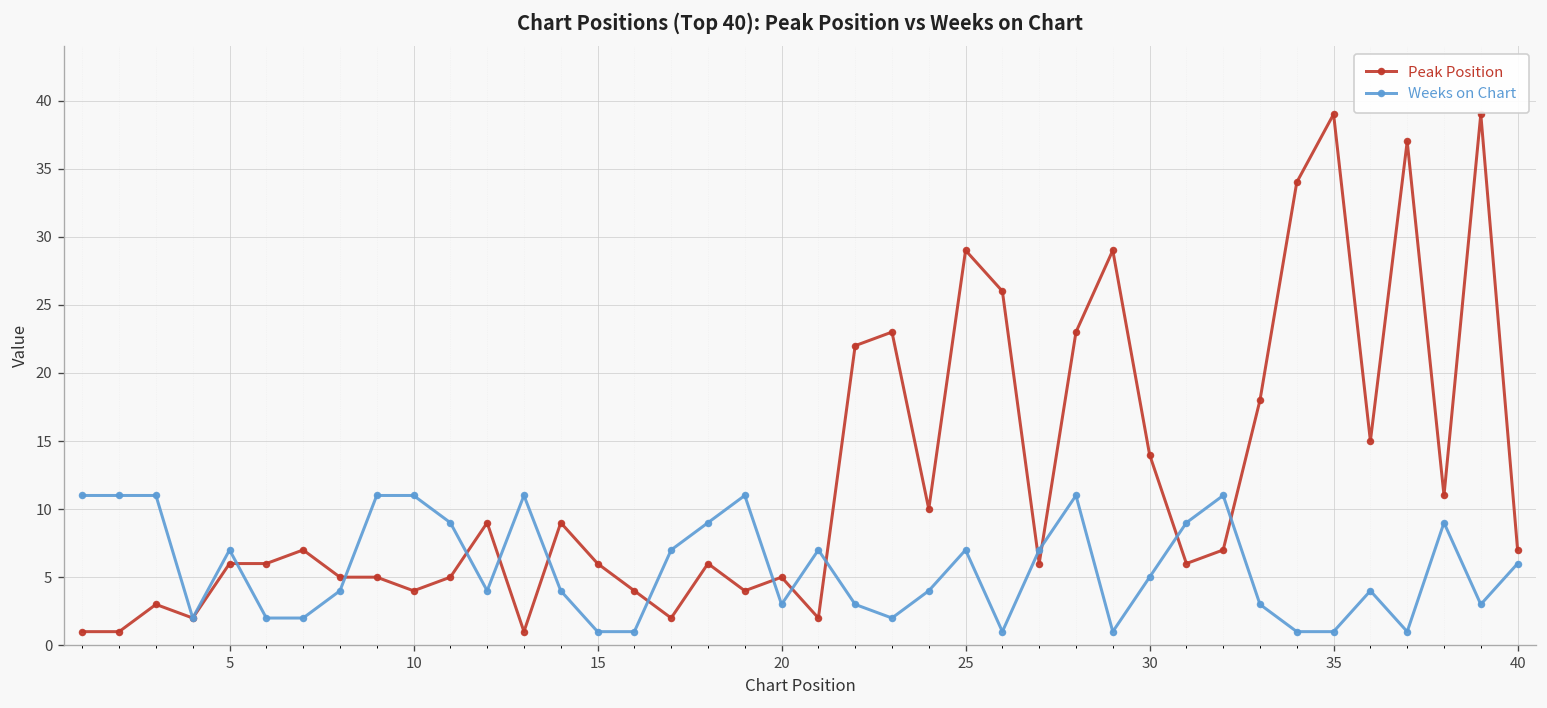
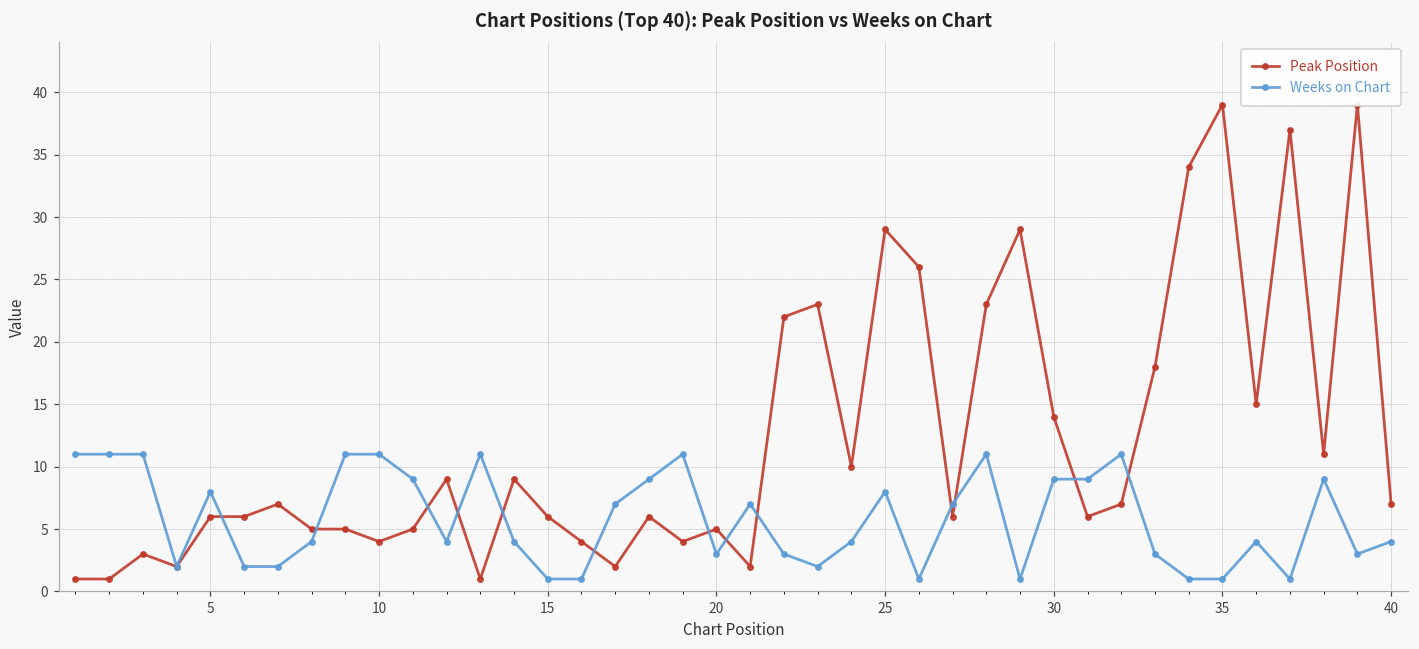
  {
    "Peak Position": {
      "5": 6,
      "10": 4,
      "15": 6,
      "20": 5,
      "25": 29,
      "30": 14,
      "35": 39,
      "40": 7
    },
    "Weeks on Chart": {
-     "5": 7,
+     "5": 8,
      "10": 11,
      "15": 1,
      "20": 3,
-     "25": 7,
-     "30": 5,
+     "25": 8,
+     "30": 9,
      "35": 1,
-     "40": 6
+     "40": 4
    }
  }
